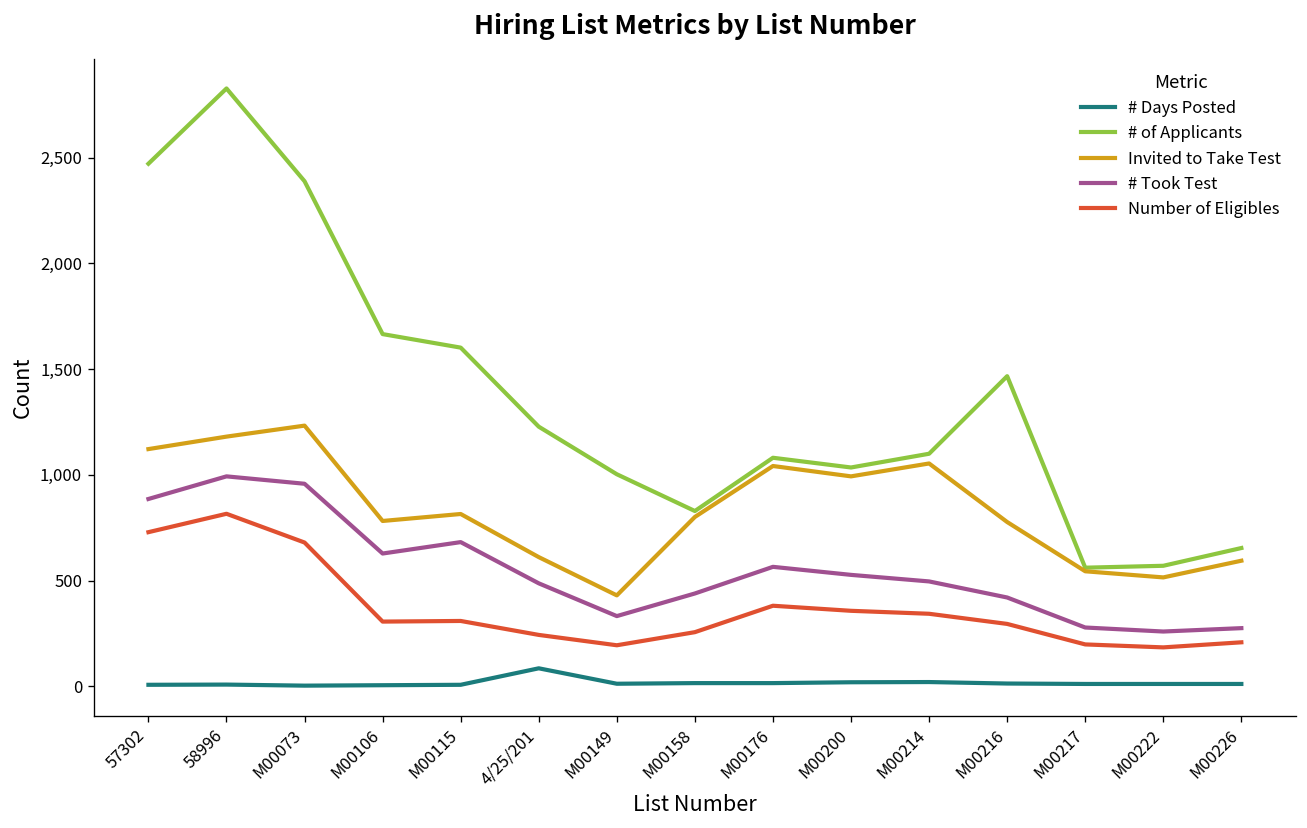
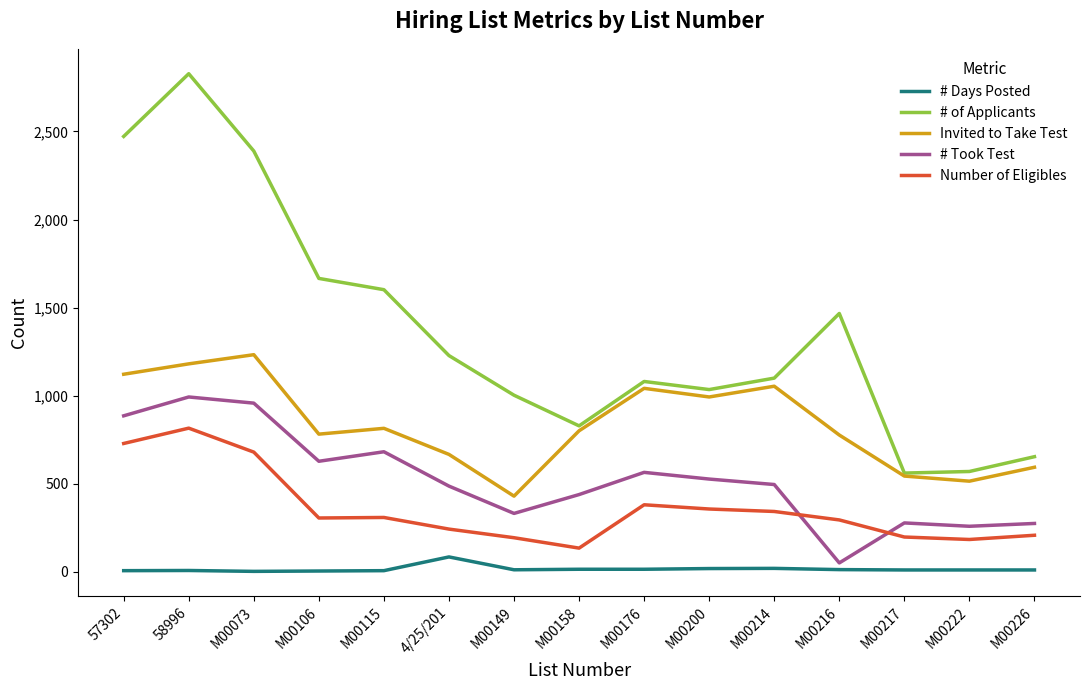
  {
    "# Days Posted": {
      "57302": "10",
      "58996": "10",
      "M00073": "0",
      "M00106": "10",
      "M00115": "10",
      "4/25/201": "90",
      "M00149": "10",
      "M00158": "20",
      "M00176": "20",
      "M00200": "20",
      "M00214": "20",
      "M00216": "10",
      "M00217": "10",
      "M00222": "10",
      "M00226": "10"
    },
    "# of Applicants": {
      "57302": "2,470",
      "58996": "2,830",
      "M00073": "2,390",
      "M00106": "1,670",
      "M00115": "1,600",
      "4/25/201": "1,230",
      "M00149": "1,000",
      "M00158": "830",
      "M00176": "1,080",
      "M00200": "1,040",
      "M00214": "1,100",
      "M00216": "1,470",
      "M00217": "560",
      "M00222": "570",
      "M00226": "650"
    },
    "Invited to Take Test": {
      "57302": "1,120",
      "58996": "1,180",
      "M00073": "1,230",
      "M00106": "780",
      "M00115": "820",
-     "4/25/201": "610",
+     "4/25/201": "670",
      "M00149": "430",
      "M00158": "800",
      "M00176": "1,040",
      "M00200": "990",
      "M00214": "1,050",
      "M00216": "780",
      "M00217": "540",
      "M00222": "520",
      "M00226": "590"
    },
    "# Took Test": {
      "57302": "890",
      "58996": "990",
      "M00073": "960",
      "M00106": "630",
      "M00115": "680",
      "4/25/201": "490",
      "M00149": "330",
      "M00158": "440",
      "M00176": "570",
      "M00200": "530",
      "M00214": "500",
-     "M00216": "420",
+     "M00216": "50",
      "M00217": "280",
      "M00222": "260",
      "M00226": "280"
    },
    "Number of Eligibles": {
      "57302": "730",
      "58996": "820",
      "M00073": "680",
      "M00106": "310",
      "M00115": "310",
      "4/25/201": "240",
      "M00149": "190",
-     "M00158": "260",
+     "M00158": "140",
      "M00176": "380",
      "M00200": "360",
      "M00214": "340",
      "M00216": "300",
      "M00217": "200",
      "M00222": "180",
      "M00226": "210"
    }
  }
